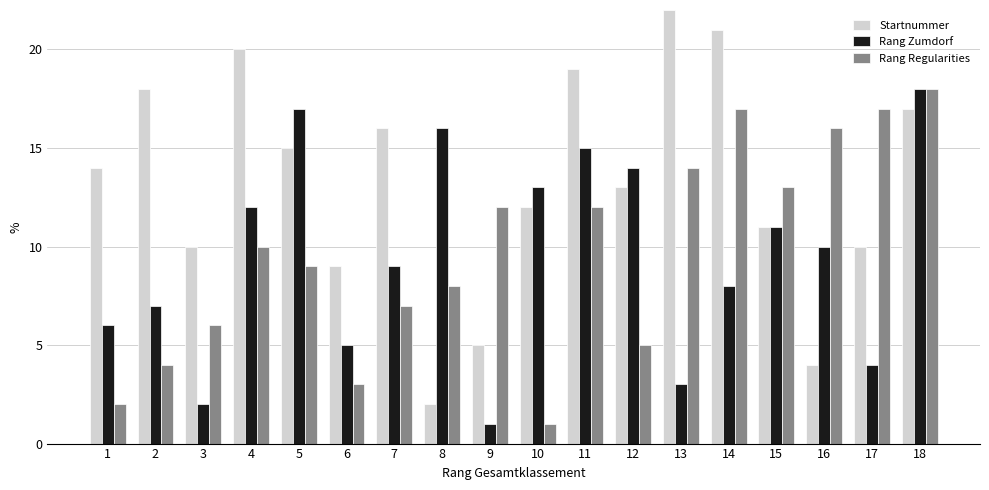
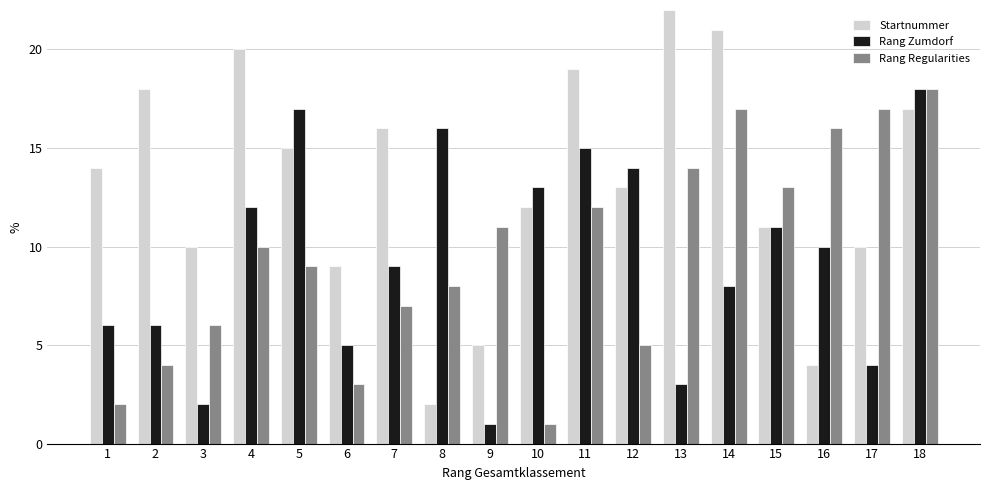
  {
    "Startnummer": {
      "1": 14,
      "2": 18,
      "3": 10,
      "4": 20,
      "5": 15,
      "6": 9,
      "7": 16,
      "8": 2,
      "9": 5,
      "10": 12,
      "11": 19,
      "12": 13,
      "13": 22,
      "14": 21,
      "15": 11,
      "16": 4,
      "17": 10,
      "18": 17
    },
    "Rang Zumdorf": {
      "1": 6,
-     "2": 7,
+     "2": 6,
      "3": 2,
      "4": 12,
      "5": 17,
      "6": 5,
      "7": 9,
      "8": 16,
      "9": 1,
      "10": 13,
      "11": 15,
      "12": 14,
      "13": 3,
      "14": 8,
      "15": 11,
      "16": 10,
      "17": 4,
      "18": 18
    },
    "Rang Regularities": {
      "1": 2,
      "2": 4,
      "3": 6,
      "4": 10,
      "5": 9,
      "6": 3,
      "7": 7,
      "8": 8,
-     "9": 12,
+     "9": 11,
      "10": 1,
      "11": 12,
      "12": 5,
      "13": 14,
      "14": 17,
      "15": 13,
      "16": 16,
      "17": 17,
      "18": 18
    }
  }
